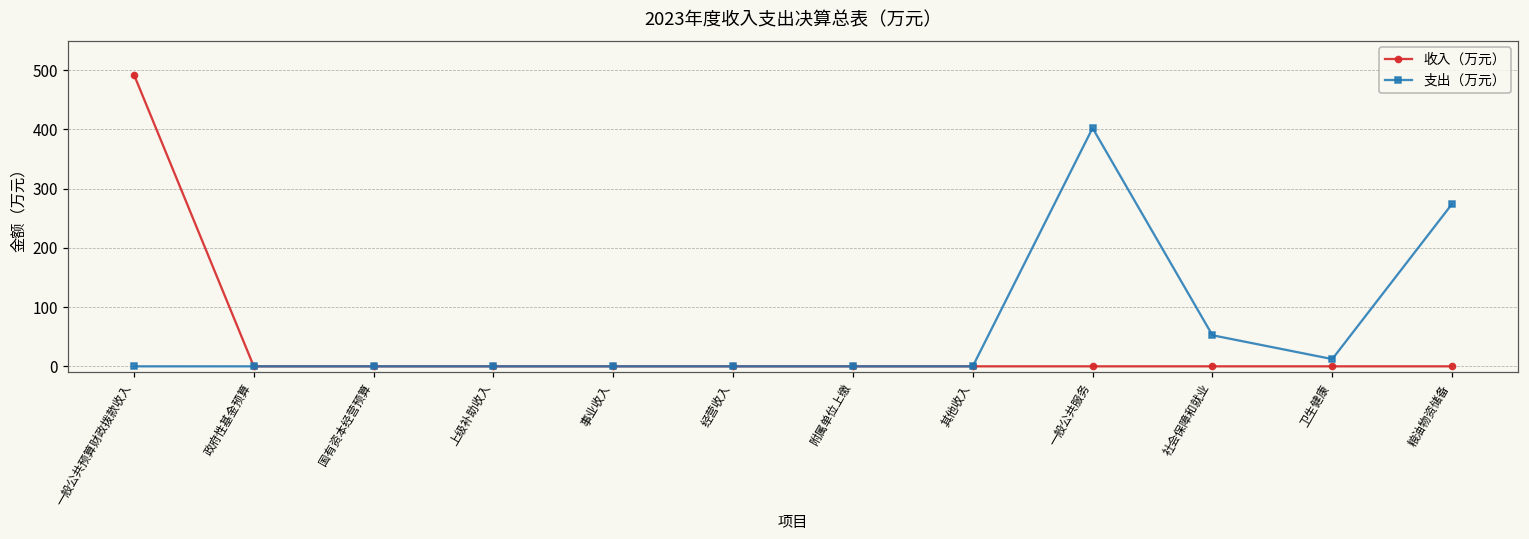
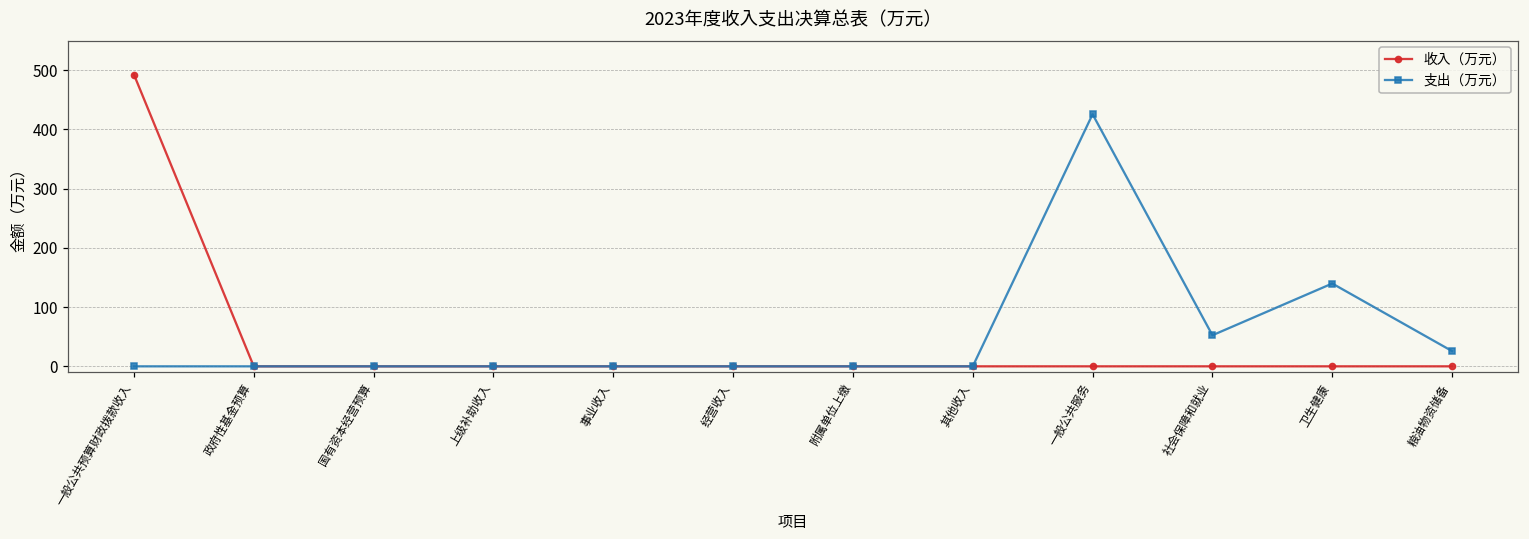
  {
    "收入（万元）": {
      "一般公共预算财政拨款收入": 490,
      "一般公共服务": 0,
      "社会保障和就业": 0,
      "卫生健康": 0,
      "粮油物资储备": 0
    },
    "支出（万元）": {
      "一般公共预算财政拨款收入": 0,
-     "一般公共服务": 400,
+     "一般公共服务": 430,
      "社会保障和就业": 50,
-     "卫生健康": 10,
-     "粮油物资储备": 270
+     "卫生健康": 140,
+     "粮油物资储备": 30
    }
  }
